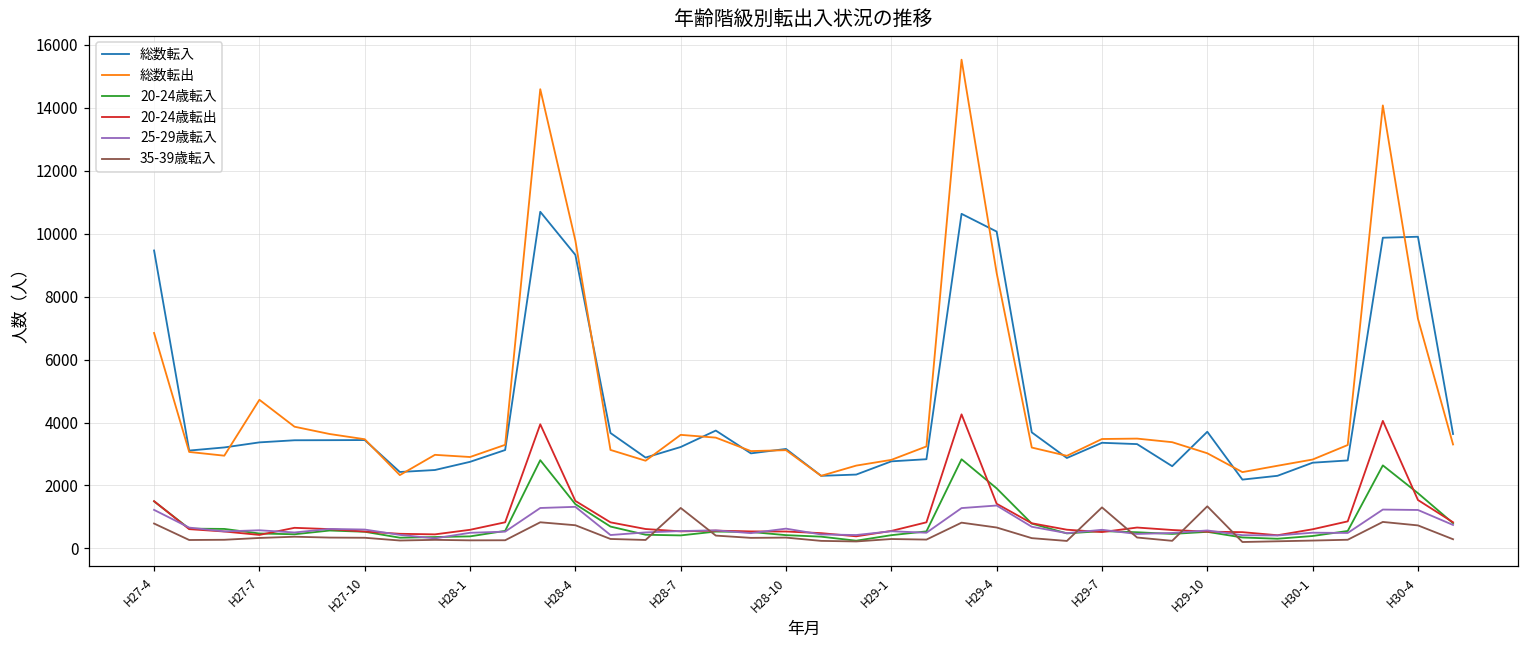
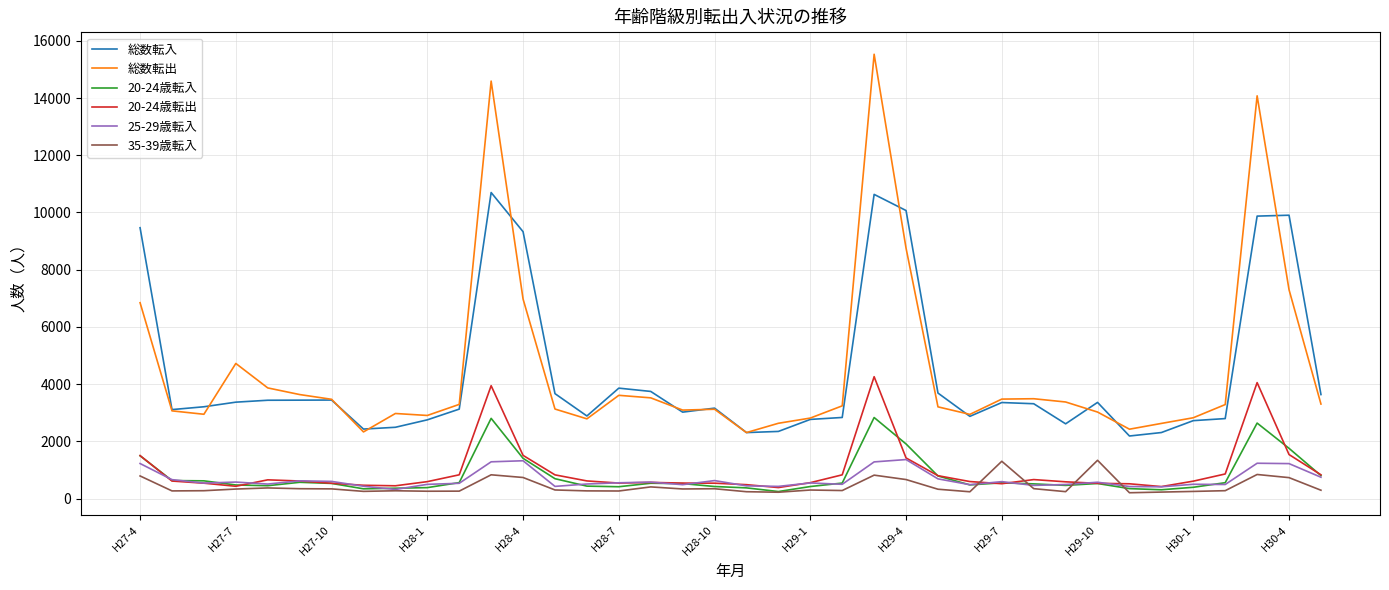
  {
    "総数転入": {
      "H27-4": 9500,
      "H27-7": 3400,
      "H28-1": 2800,
      "H28-4": 9300,
-     "H28-7": 3200,
+     "H28-7": 3900,
      "H29-4": 10100,
      "H29-7": 3400,
-     "H29-10": 3700,
+     "H29-10": 3400,
      "H30-1": 2700,
      "H30-4": 9900
    },
    "総数転出": {
      "H27-4": 6800,
      "H27-7": 4700,
      "H28-1": 2900,
-     "H28-4": 9800,
+     "H28-4": 7000,
      "H28-7": 3600,
      "H29-4": 8800,
      "H29-7": 3500,
      "H29-10": 3000,
      "H30-1": 2800,
      "H30-4": 7300
    },
    "20-24歳転入": {
      "H28-1": 400,
      "H28-7": 400,
      "H29-1": 400,
      "H29-4": 1900,
      "H30-1": 400,
      "H30-4": 1800
    },
    "20-24歳転出": {
      "H28-1": 600,
      "H28-4": 1500,
      "H28-10": 500,
      "H30-1": 600,
      "H30-4": 1500
    },
    "25-29歳転入": {
      "H27-4": 1200,
      "H27-7": 600,
      "H28-1": 500,
      "H28-10": 600,
      "H30-1": 500,
      "H30-4": 1200
    },
    "35-39歳転入": {
      "H27-4": 800,
      "H27-7": 300,
      "H27-10": 300,
      "H28-1": 300,
      "H28-4": 700,
-     "H28-7": 1300,
+     "H28-7": 300,
      "H29-1": 300,
      "H29-4": 700,
      "H29-7": 1300,
      "H29-10": 1300,
      "H30-1": 200,
      "H30-4": 700
    }
  }
